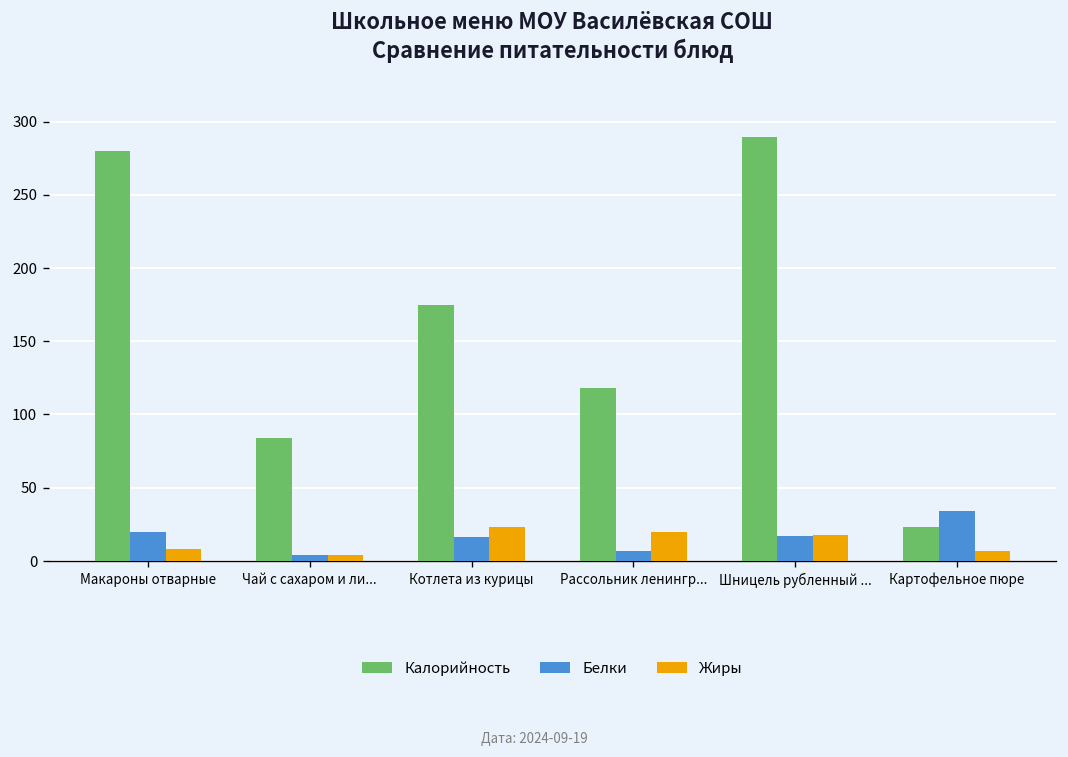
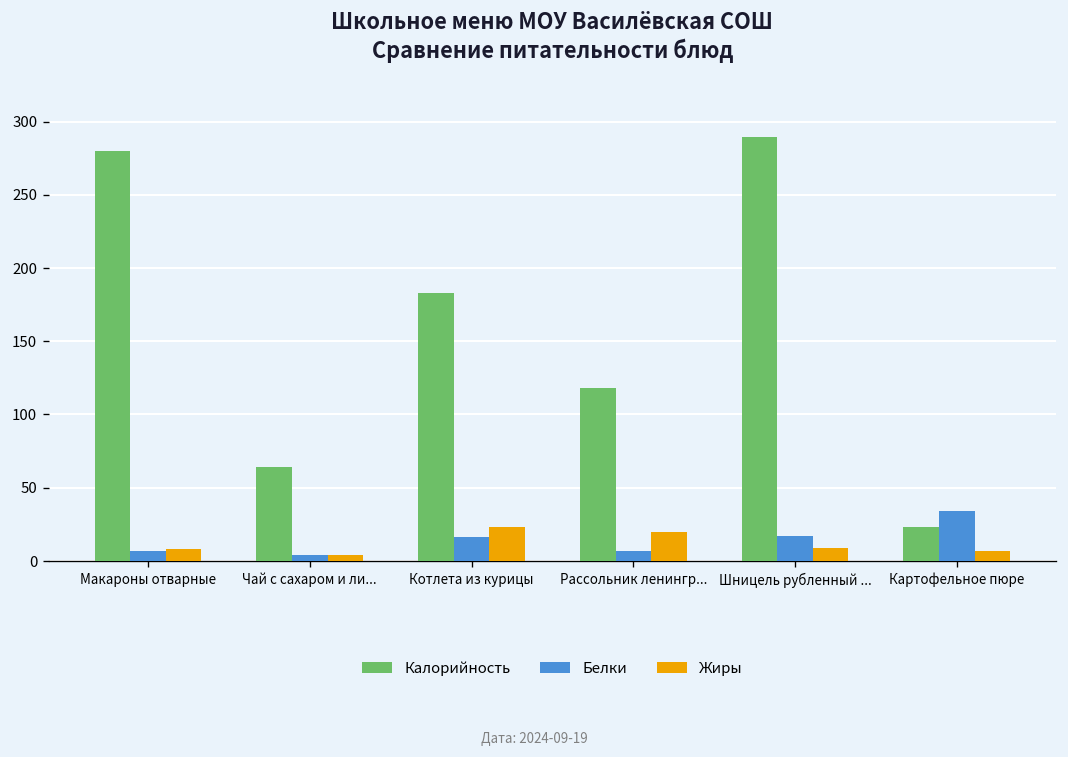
  {
    "Калорийность": {
      "Макароны отварные": 280,
-     "Чай с сахаром и ли...": 84,
-     "Котлета из курицы": 175,
+     "Чай с сахаром и ли...": 64,
+     "Котлета из курицы": 183,
      "Рассольник ленингр...": 118,
      "Шницель рубленный ...": 289,
      "Картофельное пюре": 23
    },
    "Белки": {
-     "Макароны отварные": 20,
+     "Макароны отварные": 7,
      "Чай с сахаром и ли...": 4,
      "Котлета из курицы": 16,
      "Рассольник ленингр...": 7,
      "Шницель рубленный ...": 17,
      "Картофельное пюре": 34
    },
    "Жиры": {
      "Макароны отварные": 8,
      "Чай с сахаром и ли...": 4,
      "Котлета из курицы": 23,
      "Рассольник ленингр...": 20,
-     "Шницель рубленный ...": 18,
+     "Шницель рубленный ...": 9,
      "Картофельное пюре": 7
    }
  }
